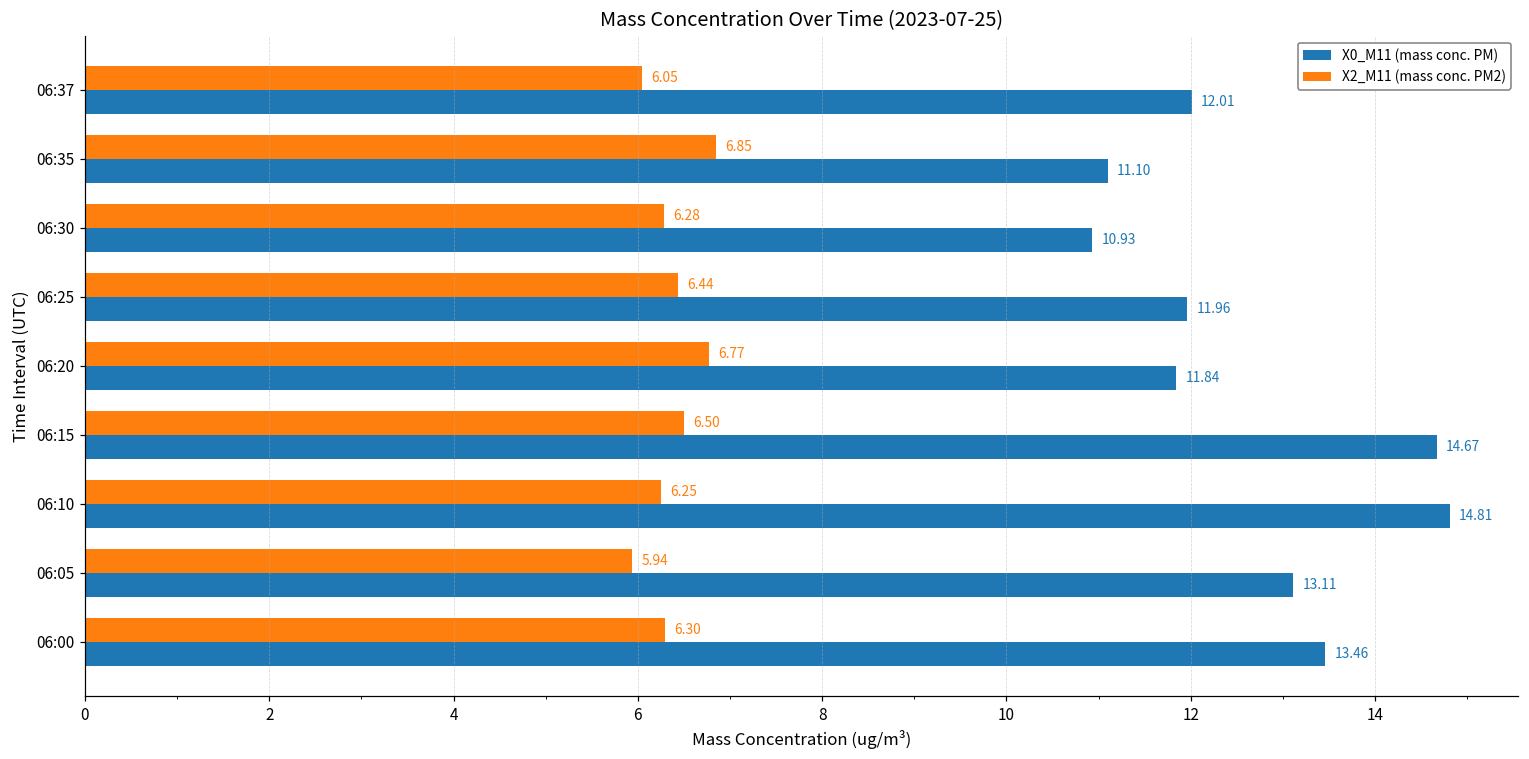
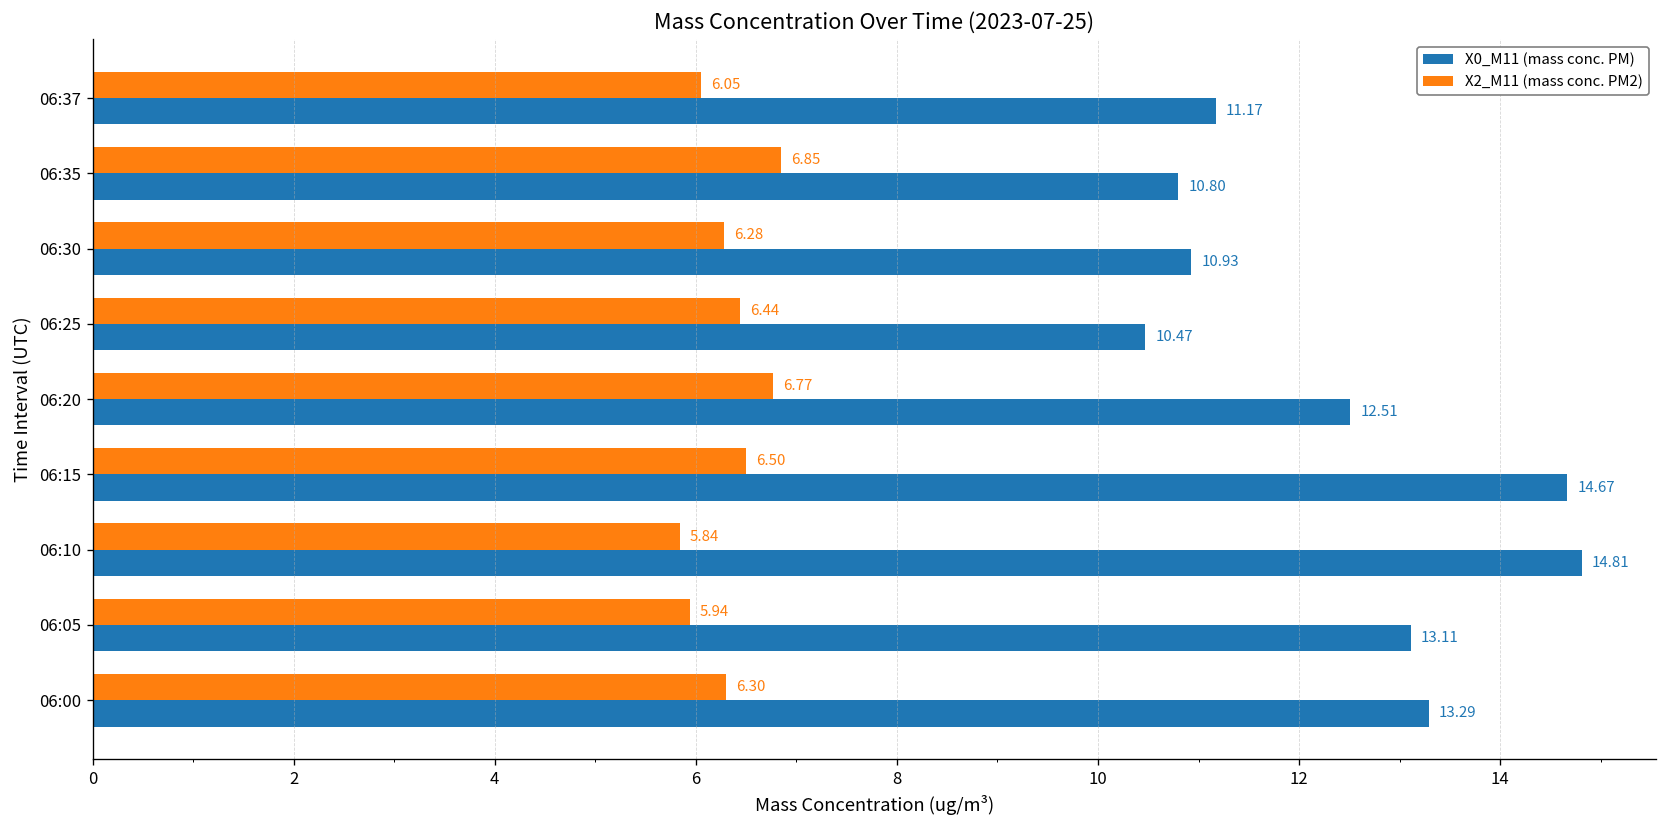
  {
    "X0_M11 (mass conc. PM)": {
-     "06:37": 12.01,
-     "06:35": 11.10,
+     "06:37": 11.17,
+     "06:35": 10.80,
      "06:30": 10.93,
-     "06:25": 11.96,
-     "06:20": 11.84,
+     "06:25": 10.47,
+     "06:20": 12.51,
      "06:15": 14.67,
      "06:10": 14.81,
      "06:05": 13.11,
-     "06:00": 13.46
+     "06:00": 13.29
    },
    "X2_M11 (mass conc. PM2)": {
      "06:37": 6.05,
      "06:35": 6.85,
      "06:30": 6.28,
      "06:25": 6.44,
      "06:20": 6.77,
      "06:15": 6.50,
-     "06:10": 6.25,
+     "06:10": 5.84,
      "06:05": 5.94,
      "06:00": 6.30
    }
  }
